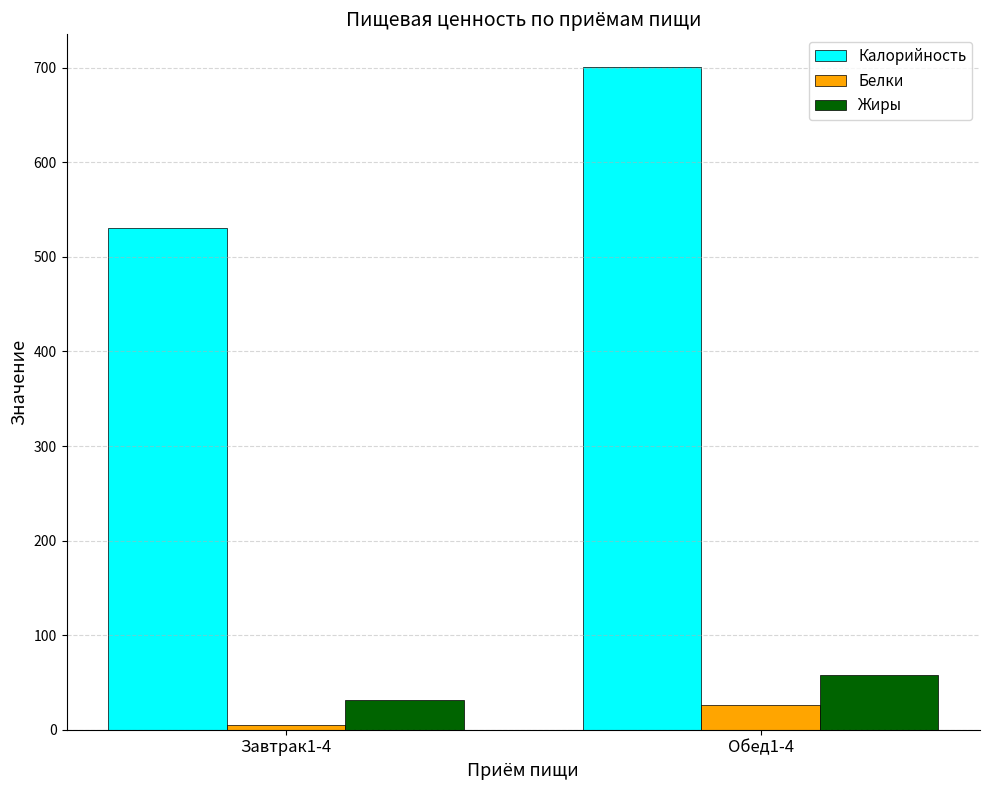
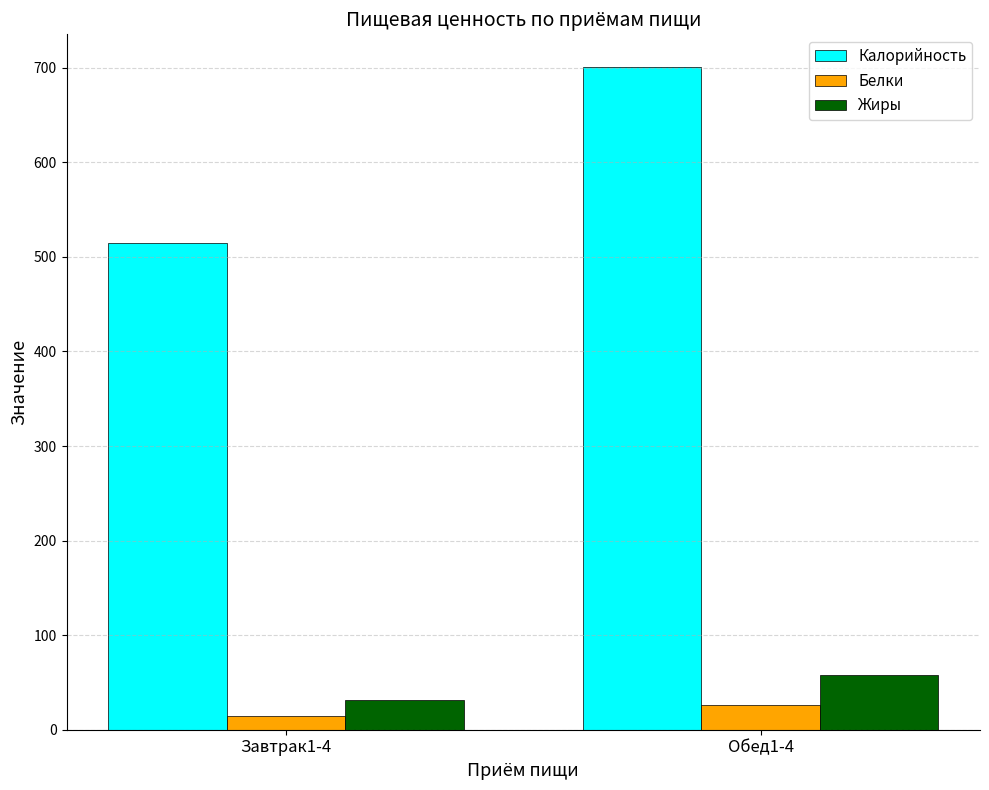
  {
    "Калорийность": {
-     "Завтрак1-4": 530,
+     "Завтрак1-4": 510,
      "Обед1-4": 700
    },
    "Белки": {
-     "Завтрак1-4": 5,
+     "Завтрак1-4": 14,
      "Обед1-4": 30
    },
    "Жиры": {
      "Завтрак1-4": 30,
      "Обед1-4": 60
    }
  }
